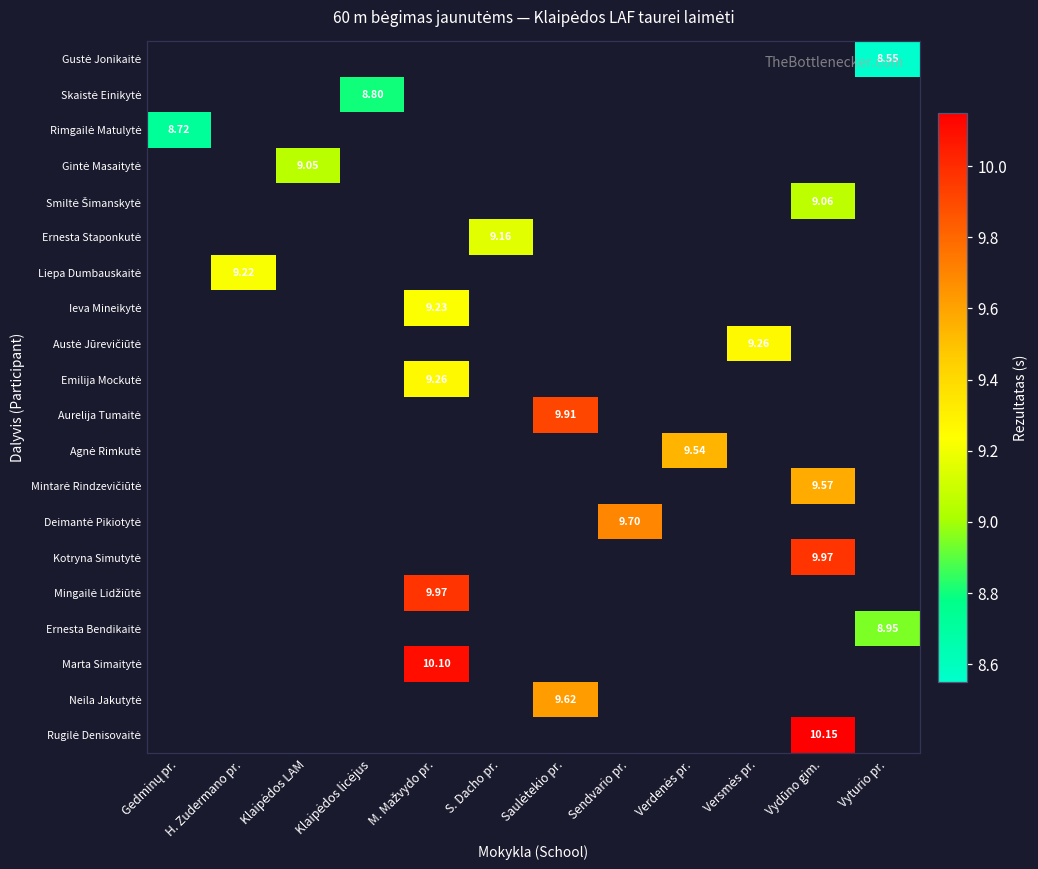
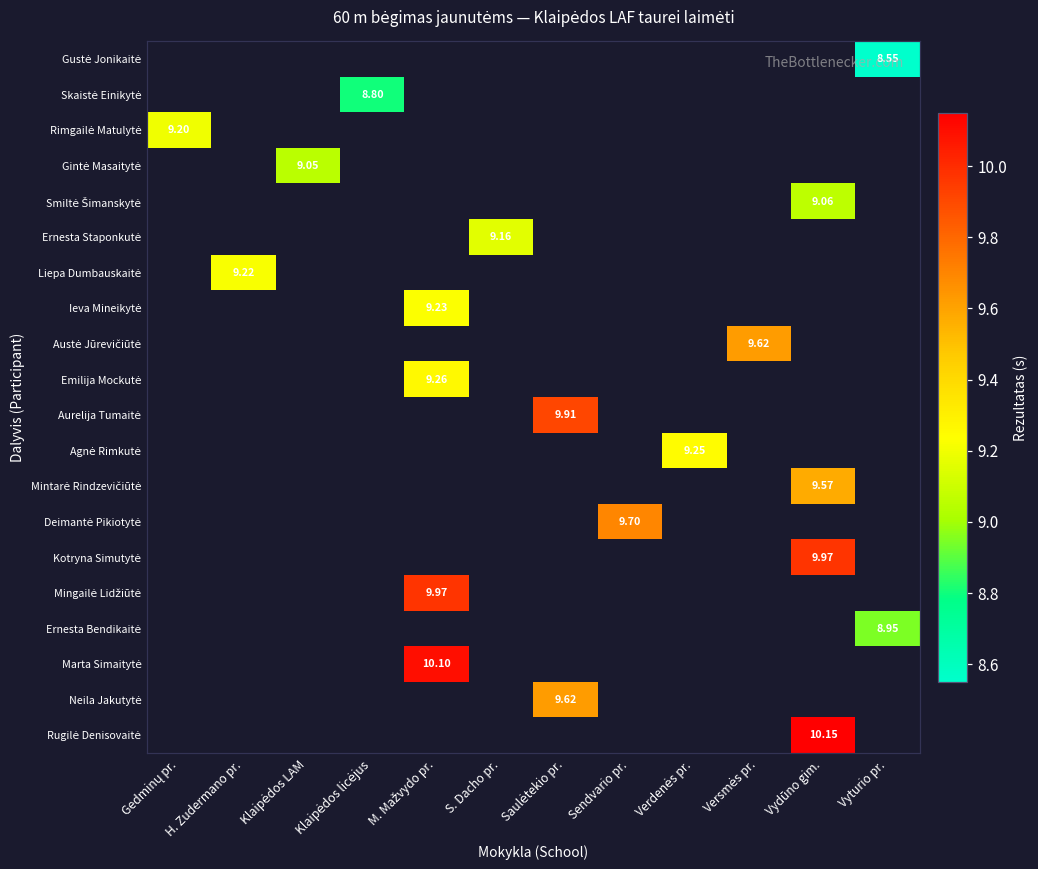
  {
    "Skaistė Einikytė": {
      "Klaipėdos licėjus": 8.80
    },
    "Rimgailė Matulytė": {
-     "Gedminų pr.": 8.72
+     "Gedminų pr.": 9.20
    },
    "Gintė Masaitytė": {
      "Klaipėdos LAM": 9.05
    },
    "Smiltė Šimanskytė": {
      "Vydūno gim.": 9.06
    },
    "Ernesta Staponkutė": {
      "S. Dacho pr.": 9.16
    },
    "Liepa Dumbauskaitė": {
      "H. Zudermano pr.": 9.22
    },
    "Ieva Mineikytė": {
      "M. Mažvydo pr.": 9.23
    },
    "Austė Jūrevičiūtė": {
-     "Versmės pr.": 9.26
+     "Versmės pr.": 9.62
    },
    "Emilija Mockutė": {
      "M. Mažvydo pr.": 9.26
    },
    "Aurelija Tumaitė": {
      "Saulėtekio pr.": 9.91
    },
    "Agnė Rimkutė": {
-     "Verdenės pr.": 9.54
+     "Verdenės pr.": 9.25
    },
    "Mintarė Rindzevičiūtė": {
      "Vydūno gim.": 9.57
    },
    "Deimantė Pikiotytė": {
      "Sendvario pr.": 9.70
    },
    "Kotryna Simutytė": {
      "Vydūno gim.": 9.97
    },
    "Mingailė Lidžiūtė": {
      "M. Mažvydo pr.": 9.97
    },
    "Ernesta Bendikaitė": {
      "Vyturio pr.": 8.95
    },
    "Marta Simaitytė": {
      "M. Mažvydo pr.": 10.10
    },
    "Neila Jakutytė": {
      "Saulėtekio pr.": 9.62
    },
    "Rugilė Denisovaitė": {
      "Vydūno gim.": 10.15
    }
  }
